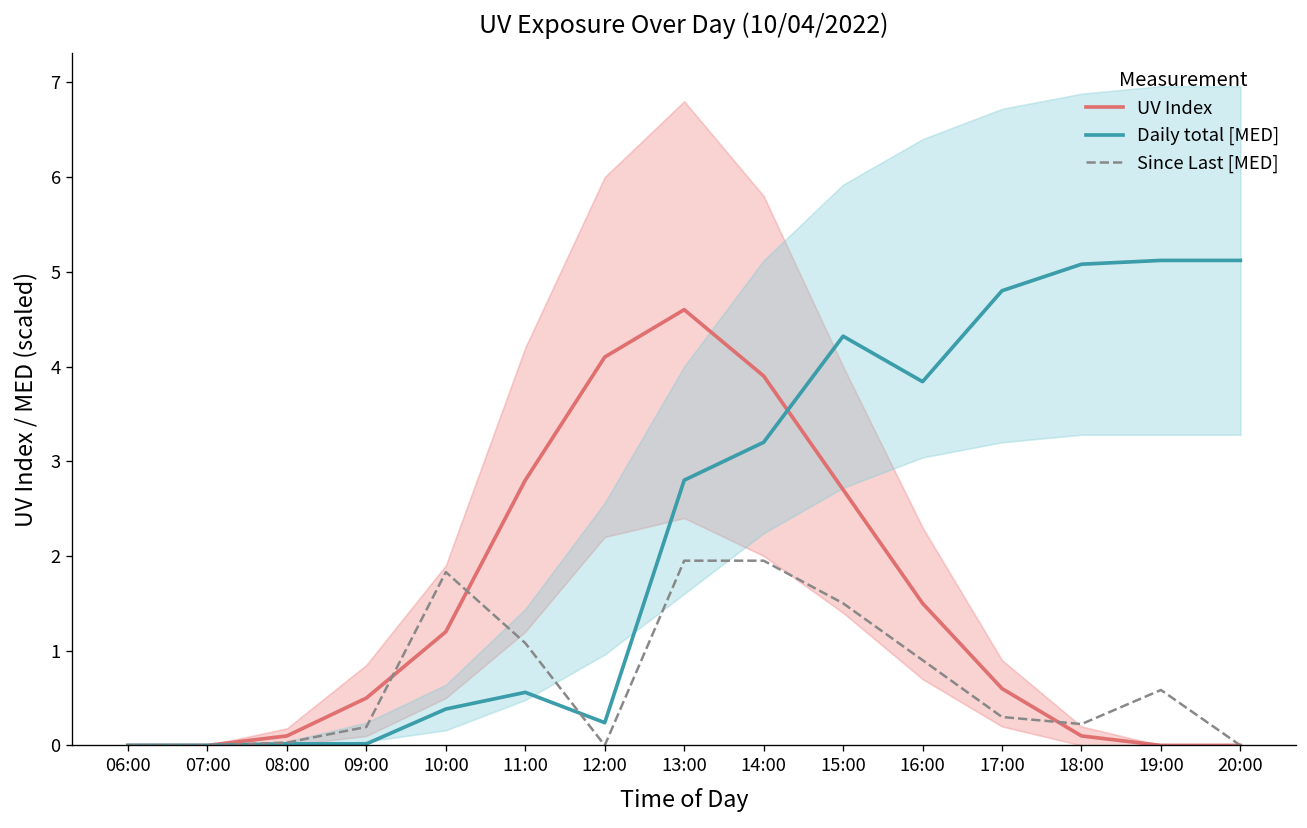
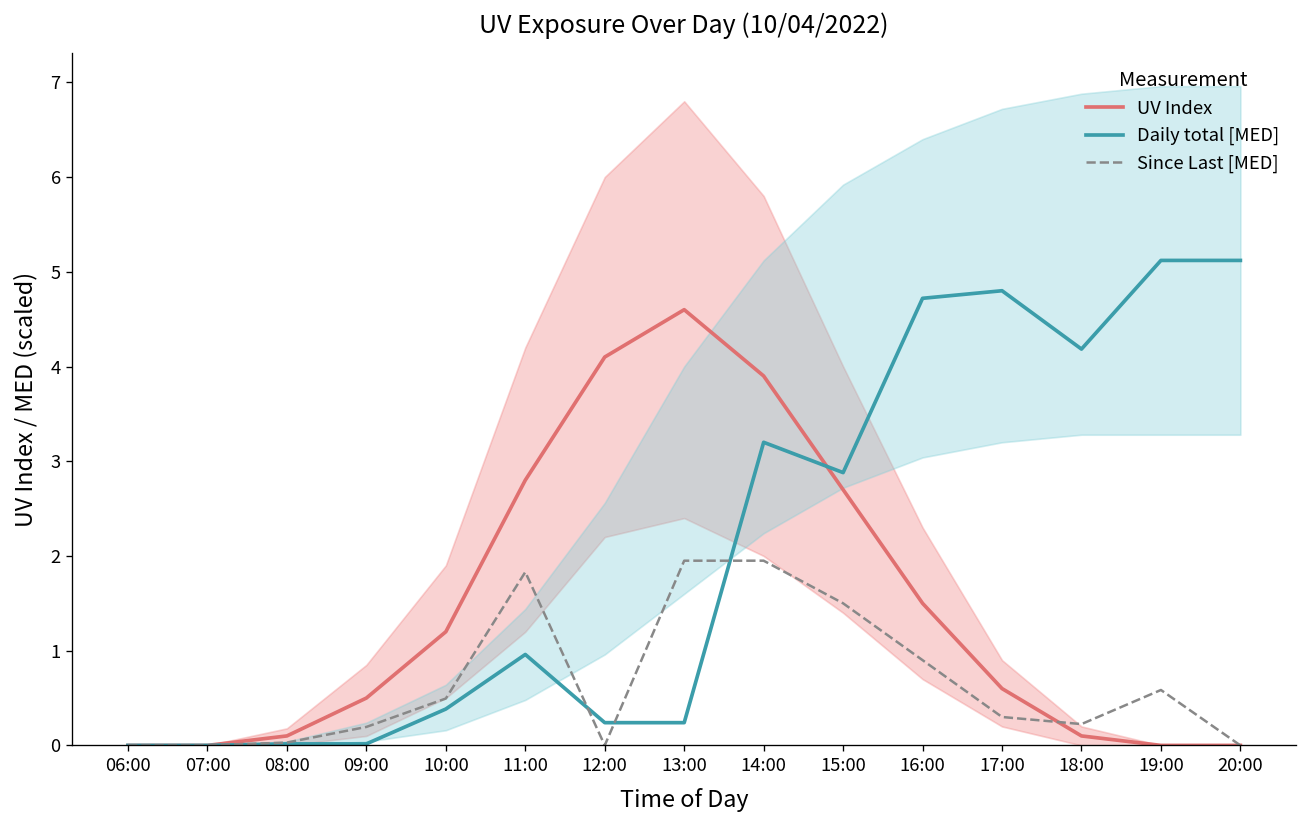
  {
    "Daily total [MED]": {
      "09:00": 0.0,
      "10:00": 0.4,
-     "11:00": 0.6,
+     "11:00": 1.0,
      "12:00": 0.2,
-     "13:00": 2.8,
+     "13:00": 0.2,
      "14:00": 3.2,
-     "15:00": 4.3,
-     "16:00": 3.8,
+     "15:00": 2.9,
+     "16:00": 4.7,
      "17:00": 4.8,
-     "18:00": 5.1,
+     "18:00": 4.2,
      "19:00": 5.1,
      "20:00": 5.1
    },
    "Since Last [MED]": {
      "09:00": 0.2,
-     "10:00": 1.8,
-     "11:00": 1.1,
+     "10:00": 0.5,
+     "11:00": 1.8,
      "12:00": 0.0,
      "13:00": 2.0,
      "14:00": 2.0,
      "15:00": 1.5,
      "16:00": 0.9,
      "17:00": 0.3,
      "19:00": 0.6
    }
  }
